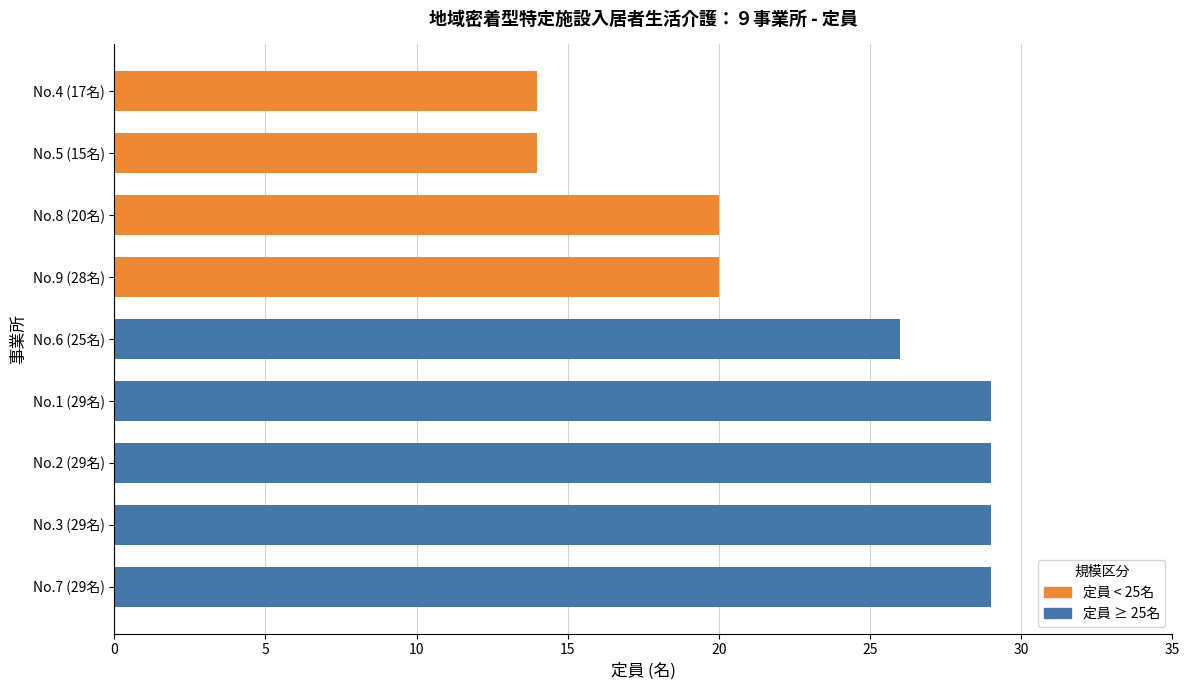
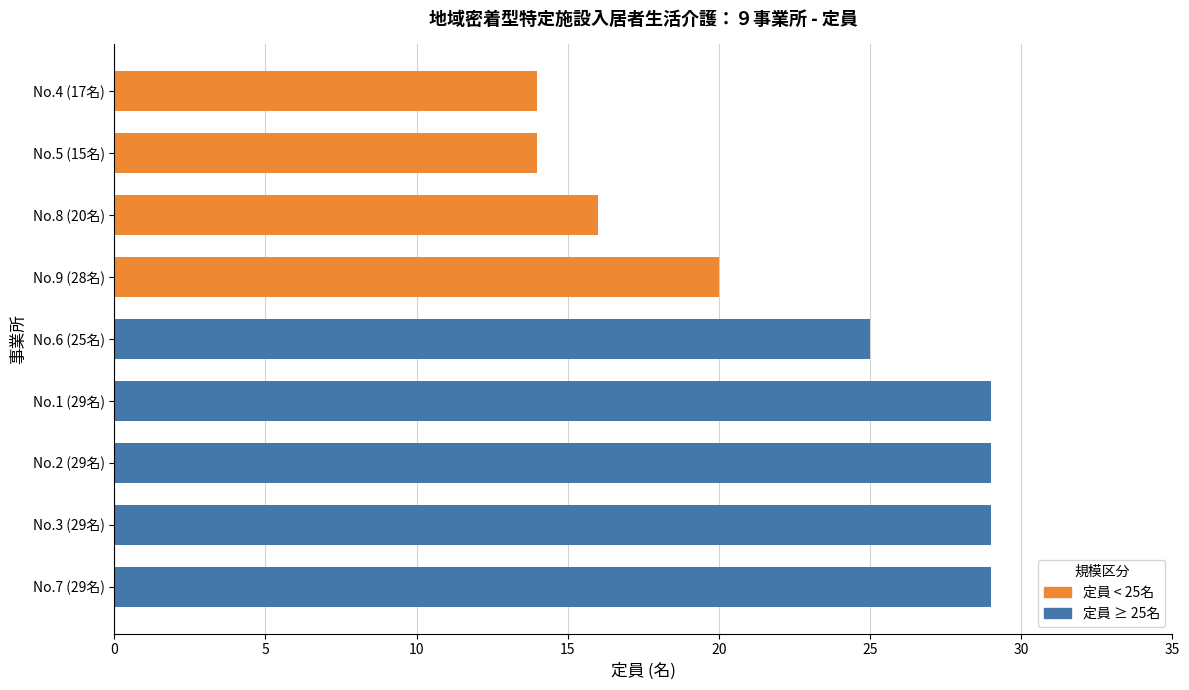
  {
    "No.4 (17名)": 14,
    "No.5 (15名)": 14,
-   "No.8 (20名)": 20,
+   "No.8 (20名)": 16,
    "No.9 (28名)": 20,
-   "No.6 (25名)": 26,
+   "No.6 (25名)": 25,
    "No.1 (29名)": 29,
    "No.2 (29名)": 29,
    "No.3 (29名)": 29,
    "No.7 (29名)": 29
  }
